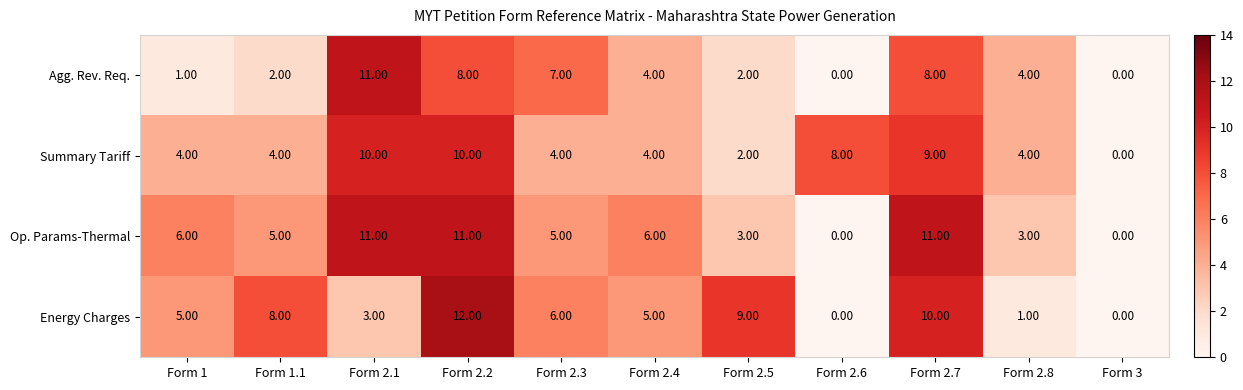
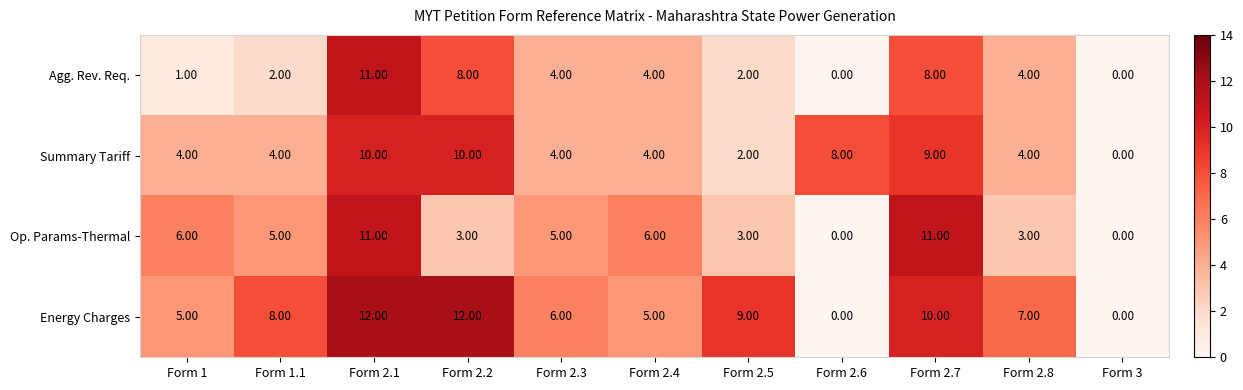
  {
    "Agg. Rev. Req.": {
      "Form 1": 1.00,
      "Form 1.1": 2.00,
      "Form 2.1": 11.00,
      "Form 2.2": 8.00,
-     "Form 2.3": 7.00,
+     "Form 2.3": 4.00,
      "Form 2.4": 4.00,
      "Form 2.5": 2.00,
      "Form 2.6": 0.00,
      "Form 2.7": 8.00,
      "Form 2.8": 4.00,
      "Form 3": 0.00
    },
    "Summary Tariff": {
      "Form 1": 4.00,
      "Form 1.1": 4.00,
      "Form 2.1": 10.00,
      "Form 2.2": 10.00,
      "Form 2.3": 4.00,
      "Form 2.4": 4.00,
      "Form 2.5": 2.00,
      "Form 2.6": 8.00,
      "Form 2.7": 9.00,
      "Form 2.8": 4.00,
      "Form 3": 0.00
    },
    "Op. Params-Thermal": {
      "Form 1": 6.00,
      "Form 1.1": 5.00,
      "Form 2.1": 11.00,
-     "Form 2.2": 11.00,
+     "Form 2.2": 3.00,
      "Form 2.3": 5.00,
      "Form 2.4": 6.00,
      "Form 2.5": 3.00,
      "Form 2.6": 0.00,
      "Form 2.7": 11.00,
      "Form 2.8": 3.00,
      "Form 3": 0.00
    },
    "Energy Charges": {
      "Form 1": 5.00,
      "Form 1.1": 8.00,
-     "Form 2.1": 3.00,
+     "Form 2.1": 12.00,
      "Form 2.2": 12.00,
      "Form 2.3": 6.00,
      "Form 2.4": 5.00,
      "Form 2.5": 9.00,
      "Form 2.6": 0.00,
      "Form 2.7": 10.00,
-     "Form 2.8": 1.00,
+     "Form 2.8": 7.00,
      "Form 3": 0.00
    }
  }
